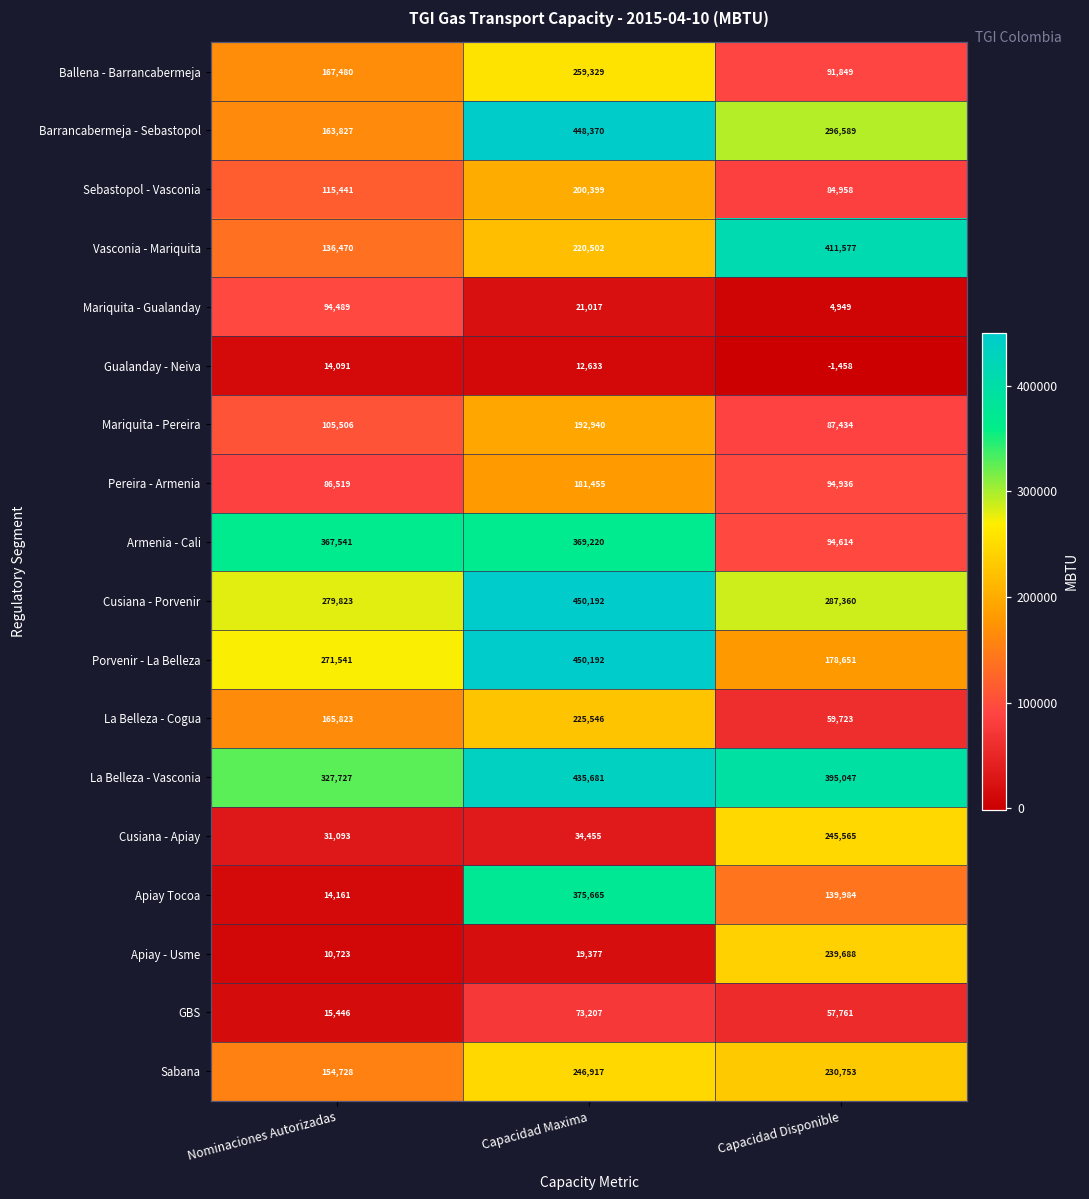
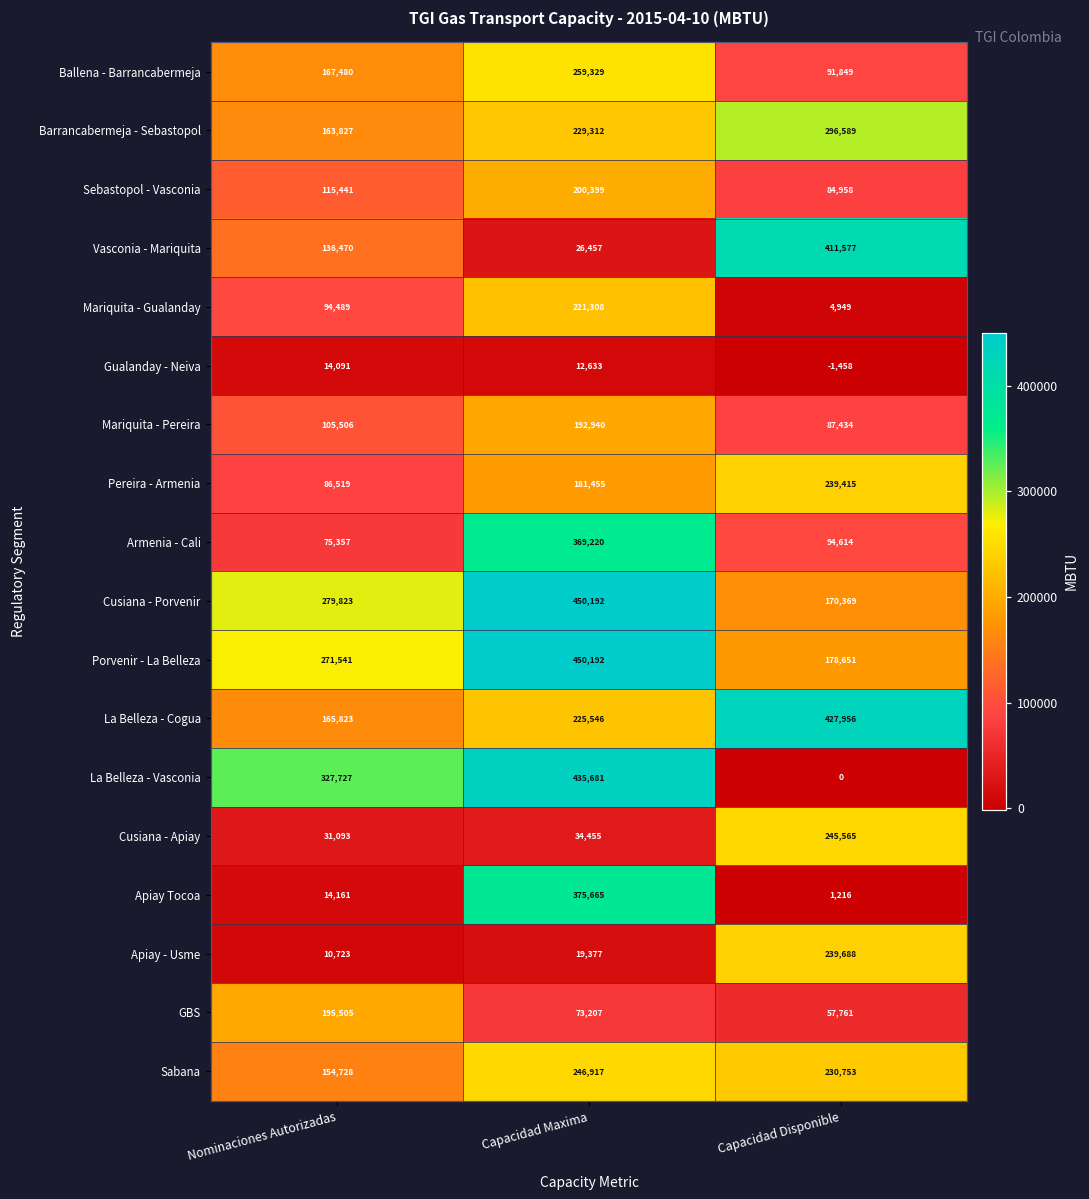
  {
    "Ballena - Barrancabermeja": {
      "Nominaciones Autorizadas": "167,480",
      "Capacidad Maxima": "259,329",
      "Capacidad Disponible": "91,849"
    },
    "Barrancabermeja - Sebastopol": {
      "Nominaciones Autorizadas": "163,827",
-     "Capacidad Maxima": "448,370",
+     "Capacidad Maxima": "229,312",
      "Capacidad Disponible": "296,589"
    },
    "Sebastopol - Vasconia": {
      "Nominaciones Autorizadas": "115,441",
      "Capacidad Maxima": "200,399",
      "Capacidad Disponible": "84,958"
    },
    "Vasconia - Mariquita": {
      "Nominaciones Autorizadas": "136,470",
-     "Capacidad Maxima": "220,502",
+     "Capacidad Maxima": "26,457",
      "Capacidad Disponible": "411,577"
    },
    "Mariquita - Gualanday": {
      "Nominaciones Autorizadas": "94,489",
-     "Capacidad Maxima": "21,017",
+     "Capacidad Maxima": "221,308",
      "Capacidad Disponible": "4,949"
    },
    "Gualanday - Neiva": {
      "Nominaciones Autorizadas": "14,091",
      "Capacidad Maxima": "12,633",
      "Capacidad Disponible": "-1,458"
    },
    "Mariquita - Pereira": {
      "Nominaciones Autorizadas": "105,506",
      "Capacidad Maxima": "192,940",
      "Capacidad Disponible": "87,434"
    },
    "Pereira - Armenia": {
      "Nominaciones Autorizadas": "86,519",
      "Capacidad Maxima": "181,455",
-     "Capacidad Disponible": "94,936"
+     "Capacidad Disponible": "239,415"
    },
    "Armenia - Cali": {
-     "Nominaciones Autorizadas": "367,541",
+     "Nominaciones Autorizadas": "75,357",
      "Capacidad Maxima": "369,220",
      "Capacidad Disponible": "94,614"
    },
    "Cusiana - Porvenir": {
      "Nominaciones Autorizadas": "279,823",
      "Capacidad Maxima": "450,192",
-     "Capacidad Disponible": "287,360"
+     "Capacidad Disponible": "170,369"
    },
    "Porvenir - La Belleza": {
      "Nominaciones Autorizadas": "271,541",
      "Capacidad Maxima": "450,192",
      "Capacidad Disponible": "178,651"
    },
    "La Belleza - Cogua": {
      "Nominaciones Autorizadas": "165,823",
      "Capacidad Maxima": "225,546",
-     "Capacidad Disponible": "59,723"
+     "Capacidad Disponible": "427,956"
    },
    "La Belleza - Vasconia": {
      "Nominaciones Autorizadas": "327,727",
      "Capacidad Maxima": "435,681",
-     "Capacidad Disponible": "395,047"
+     "Capacidad Disponible": "0"
    },
    "Cusiana - Apiay": {
      "Nominaciones Autorizadas": "31,093",
      "Capacidad Maxima": "34,455",
      "Capacidad Disponible": "245,565"
    },
    "Apiay Tocoa": {
      "Nominaciones Autorizadas": "14,161",
      "Capacidad Maxima": "375,665",
-     "Capacidad Disponible": "139,984"
+     "Capacidad Disponible": "1,216"
    },
    "Apiay - Usme": {
      "Nominaciones Autorizadas": "10,723",
      "Capacidad Maxima": "19,377",
      "Capacidad Disponible": "239,688"
    },
    "GBS": {
-     "Nominaciones Autorizadas": "15,446",
+     "Nominaciones Autorizadas": "195,505",
      "Capacidad Maxima": "73,207",
      "Capacidad Disponible": "57,761"
    },
    "Sabana": {
      "Nominaciones Autorizadas": "154,728",
      "Capacidad Maxima": "246,917",
      "Capacidad Disponible": "230,753"
    }
  }
